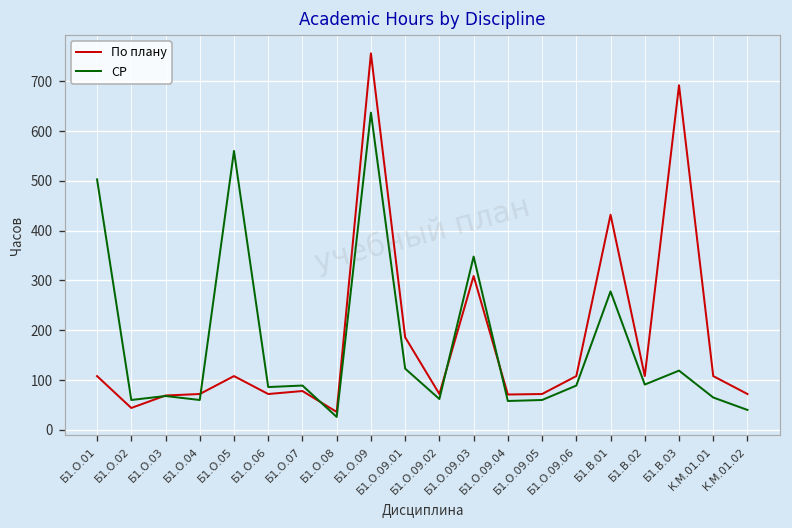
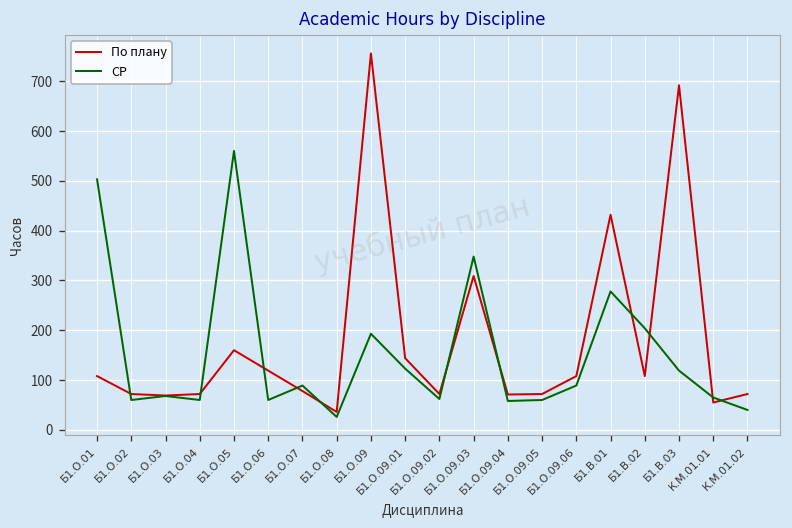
  {
    "По плану": {
      "Б1.О.01": 110,
-     "Б1.О.02": 40,
+     "Б1.О.02": 70,
      "Б1.О.04": 70,
-     "Б1.О.05": 110,
-     "Б1.О.06": 70,
+     "Б1.О.05": 160,
+     "Б1.О.06": 120,
      "Б1.О.07": 80,
      "Б1.О.08": 40,
      "Б1.О.09": 760,
-     "Б1.О.09.01": 190,
+     "Б1.О.09.01": 140,
      "Б1.О.09.02": 70,
      "Б1.О.09.03": 310,
      "Б1.О.09.04": 70,
      "Б1.О.09.05": 70,
      "Б1.О.09.06": 110,
      "Б1.В.01": 430,
      "Б1.В.02": 110,
      "Б1.В.03": 690,
-     "К.М.01.01": 110,
+     "К.М.01.01": 60,
      "К.М.01.02": 70
    },
    "СР": {
      "Б1.О.01": 500,
      "Б1.О.02": 60,
      "Б1.О.04": 60,
      "Б1.О.05": 560,
-     "Б1.О.06": 90,
+     "Б1.О.06": 60,
      "Б1.О.07": 90,
      "Б1.О.08": 30,
-     "Б1.О.09": 640,
+     "Б1.О.09": 190,
      "Б1.О.09.01": 120,
      "Б1.О.09.02": 60,
      "Б1.О.09.03": 350,
      "Б1.О.09.04": 60,
      "Б1.О.09.05": 60,
      "Б1.О.09.06": 90,
      "Б1.В.01": 280,
-     "Б1.В.02": 90,
+     "Б1.В.02": 200,
      "Б1.В.03": 120,
      "К.М.01.01": 70,
      "К.М.01.02": 40
    }
  }
